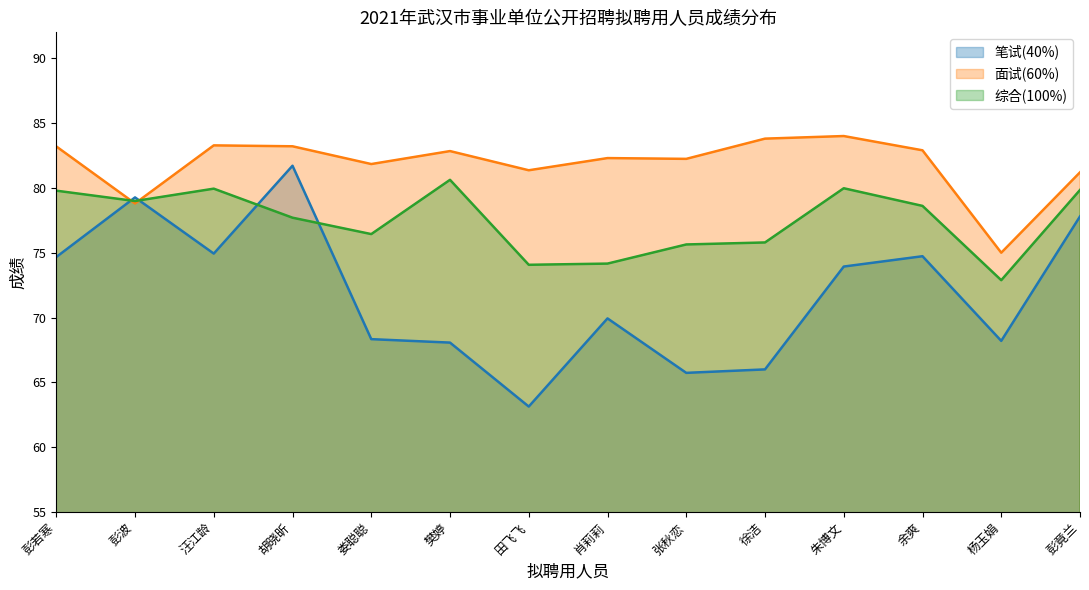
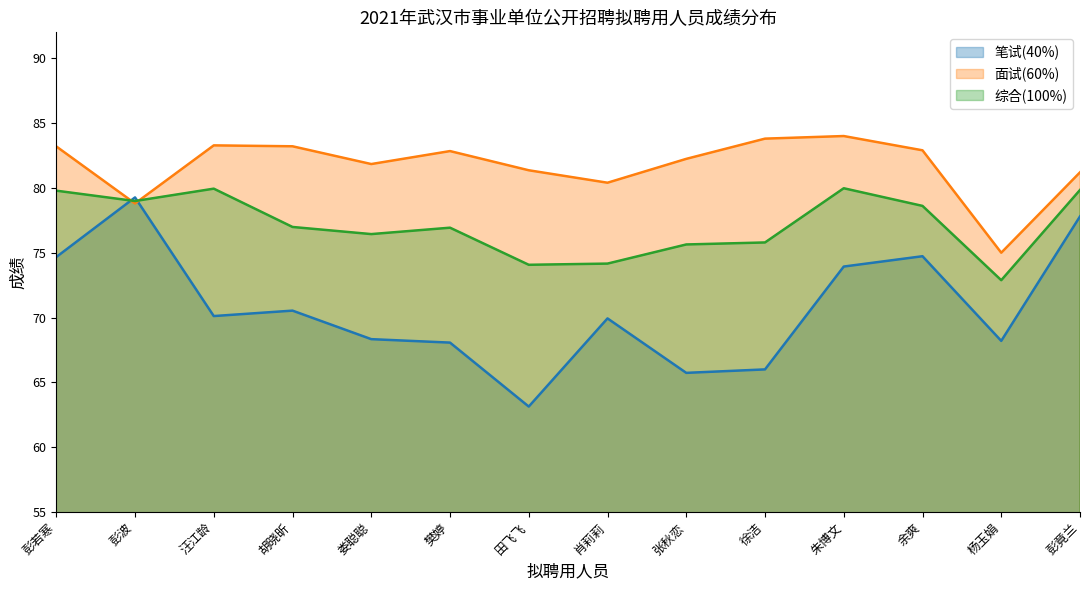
  {
    "笔试(40%)": {
      "彭若寒": 74.7,
      "彭波": 79.3,
-     "汪江龄": 74.9,
-     "胡晓昕": 81.7,
+     "汪江龄": 70.1,
+     "胡晓昕": 70.5,
      "娄聪聪": 68.3,
      "樊婷": 68.1,
      "田飞飞": 63.1,
      "肖莉莉": 69.9,
      "张秋恋": 65.7,
      "徐洁": 66.0,
      "朱博文": 73.9,
      "余爽": 74.7,
      "杨玉娟": 68.2,
      "彭竟兰": 77.8
    },
    "面试(60%)": {
      "彭若寒": 83.2,
      "汪江龄": 83.3,
      "胡晓昕": 83.2,
      "娄聪聪": 81.8,
      "樊婷": 82.8,
      "田飞飞": 81.4,
-     "肖莉莉": 82.3,
+     "肖莉莉": 80.4,
      "张秋恋": 82.2,
      "徐洁": 83.8,
      "朱博文": 84.0,
      "余爽": 82.9,
      "杨玉娟": 75.0,
      "彭竟兰": 81.2
    },
    "综合(100%)": {
      "彭若寒": 79.8,
      "汪江龄": 79.9,
-     "胡晓昕": 77.7,
+     "胡晓昕": 77.0,
      "娄聪聪": 76.4,
-     "樊婷": 80.6,
+     "樊婷": 76.9,
      "田飞飞": 74.1,
      "肖莉莉": 74.2,
      "张秋恋": 75.6,
      "徐洁": 75.8,
      "朱博文": 80.0,
      "余爽": 78.6,
      "杨玉娟": 72.9,
      "彭竟兰": 79.8
    }
  }
